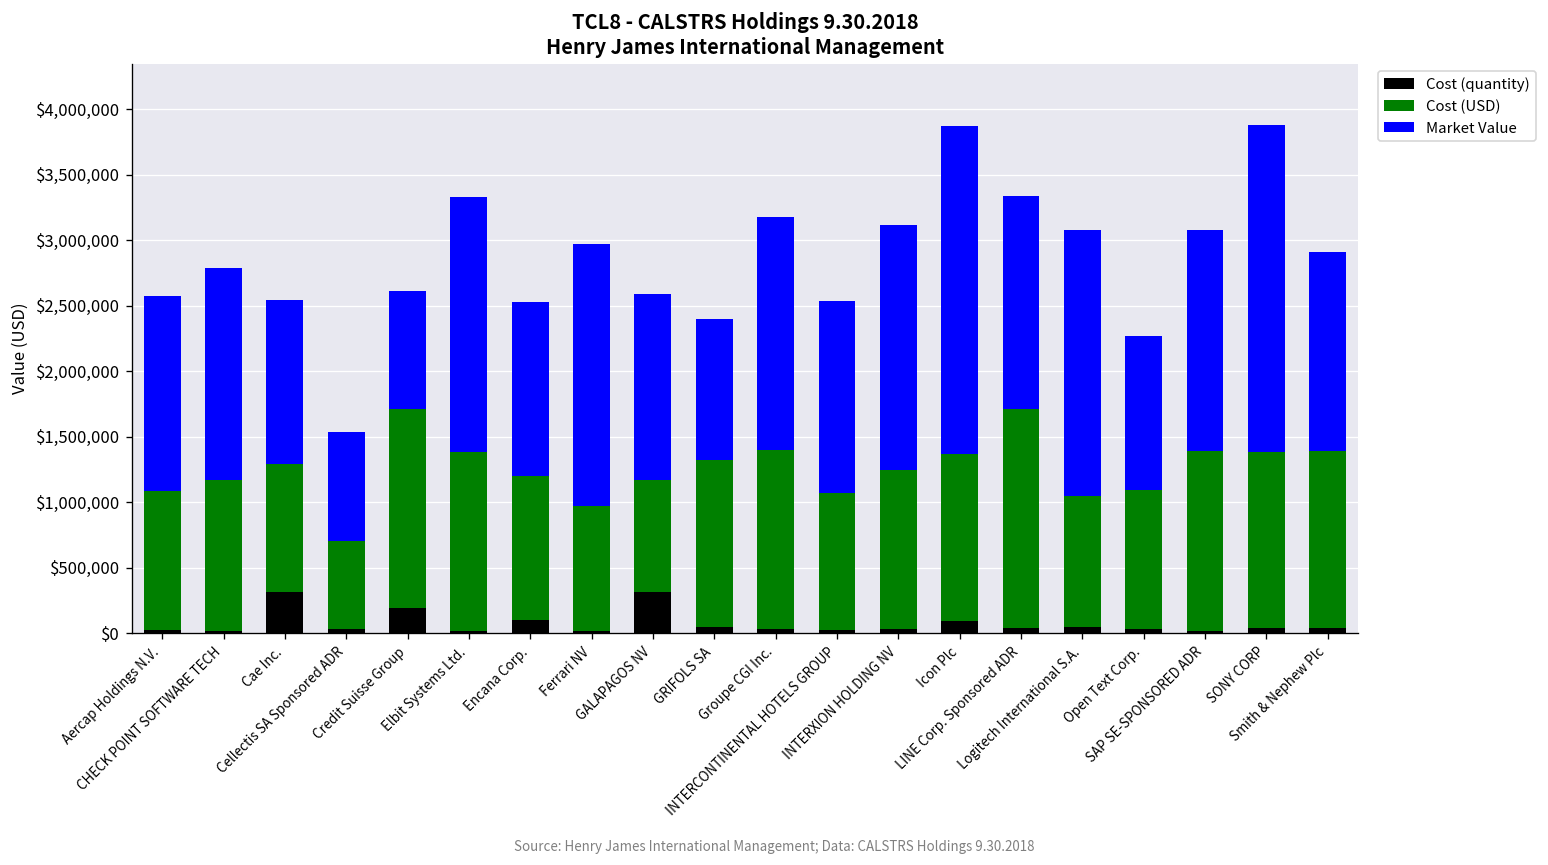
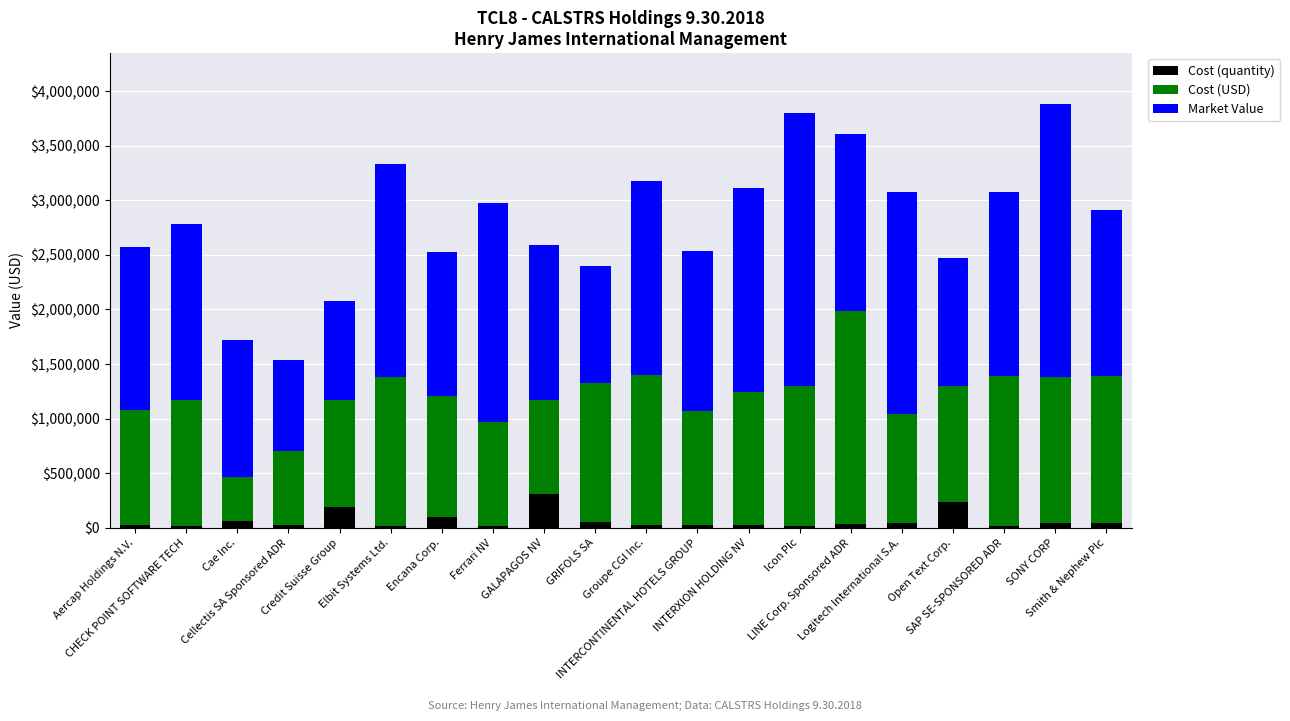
  {
    "Cost (quantity)": {
      "Aercap Holdings N.V.": "$30,000",
-     "Cae Inc.": "$310,000",
+     "Cae Inc.": "$60,000",
      "Cellectis SA Sponsored ADR": "$30,000",
      "Credit Suisse Group": "$190,000",
      "Encana Corp.": "$100,000",
      "GALAPAGOS NV": "$310,000",
      "GRIFOLS SA": "$50,000",
      "Groupe CGI Inc.": "$30,000",
      "INTERCONTINENTAL HOTELS GROUP": "$20,000",
      "INTERXION HOLDING NV": "$30,000",
-     "Icon Plc": "$90,000",
+     "Icon Plc": "$20,000",
      "LINE Corp. Sponsored ADR": "$40,000",
      "Logitech International S.A.": "$50,000",
-     "Open Text Corp.": "$30,000",
+     "Open Text Corp.": "$230,000",
      "SONY CORP": "$40,000",
      "Smith & Nephew Plc": "$40,000"
    },
    "Cost (USD)": {
      "Aercap Holdings N.V.": "$1,060,000",
      "CHECK POINT SOFTWARE TECH": "$1,150,000",
-     "Cae Inc.": "$980,000",
+     "Cae Inc.": "$410,000",
      "Cellectis SA Sponsored ADR": "$670,000",
-     "Credit Suisse Group": "$1,520,000",
+     "Credit Suisse Group": "$980,000",
      "Elbit Systems Ltd.": "$1,370,000",
      "Encana Corp.": "$1,100,000",
      "Ferrari NV": "$960,000",
      "GALAPAGOS NV": "$860,000",
      "GRIFOLS SA": "$1,270,000",
      "Groupe CGI Inc.": "$1,370,000",
      "INTERCONTINENTAL HOTELS GROUP": "$1,050,000",
      "INTERXION HOLDING NV": "$1,210,000",
      "Icon Plc": "$1,280,000",
-     "LINE Corp. Sponsored ADR": "$1,680,000",
+     "LINE Corp. Sponsored ADR": "$1,940,000",
      "Logitech International S.A.": "$1,000,000",
      "Open Text Corp.": "$1,060,000",
      "SAP SE-SPONSORED ADR": "$1,380,000",
      "SONY CORP": "$1,340,000",
      "Smith & Nephew Plc": "$1,350,000"
    },
    "Market Value": {
      "Aercap Holdings N.V.": "$1,490,000",
      "CHECK POINT SOFTWARE TECH": "$1,620,000",
      "Cae Inc.": "$1,250,000",
      "Cellectis SA Sponsored ADR": "$840,000",
      "Credit Suisse Group": "$900,000",
      "Elbit Systems Ltd.": "$1,950,000",
      "Encana Corp.": "$1,320,000",
      "Ferrari NV": "$2,000,000",
      "GALAPAGOS NV": "$1,420,000",
      "GRIFOLS SA": "$1,080,000",
      "Groupe CGI Inc.": "$1,780,000",
      "INTERCONTINENTAL HOTELS GROUP": "$1,470,000",
      "INTERXION HOLDING NV": "$1,870,000",
      "Icon Plc": "$2,500,000",
      "LINE Corp. Sponsored ADR": "$1,620,000",
      "Logitech International S.A.": "$2,040,000",
      "Open Text Corp.": "$1,170,000",
      "SAP SE-SPONSORED ADR": "$1,690,000",
      "SONY CORP": "$2,500,000",
      "Smith & Nephew Plc": "$1,520,000"
    }
  }
